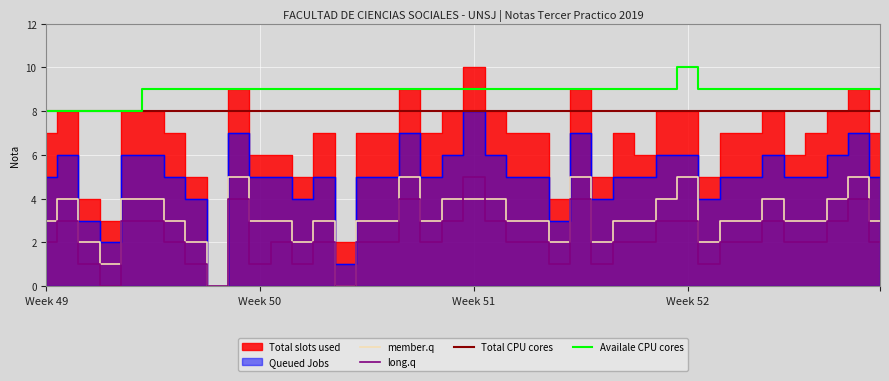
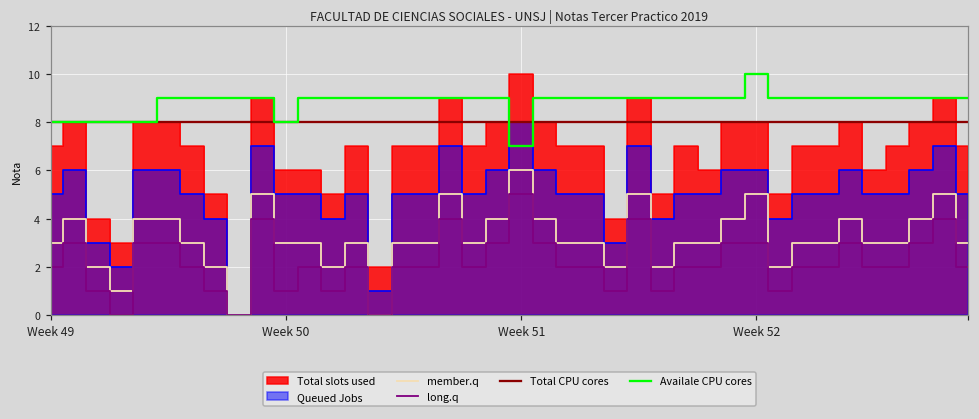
  {
    "member.q": {
      "Week 49": 3,
      "Week 50": 3,
-     "Week 51": 4,
+     "Week 51": 6,
      "Week 52": 5
    },
    "long.q": {
      "Week 49": 2,
      "Week 50": 1,
      "Week 51": 5,
      "Week 52": 3
    },
    "Availale CPU cores": {
      "Week 49": 8,
-     "Week 50": 9,
-     "Week 51": 9,
+     "Week 50": 8,
+     "Week 51": 7,
      "Week 52": 10
    }
  }
